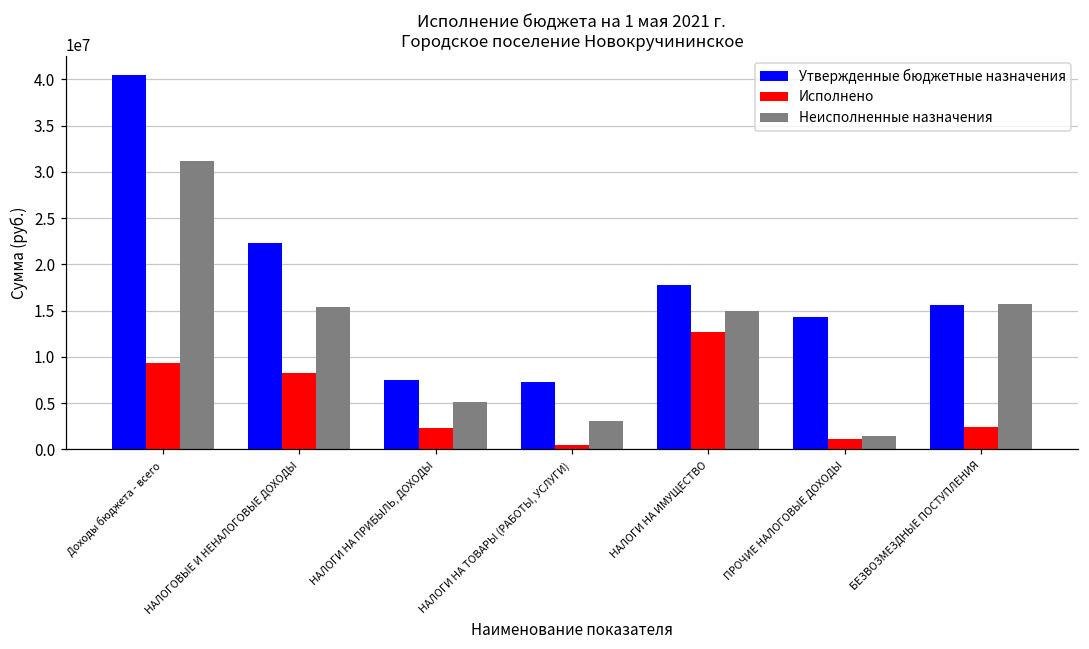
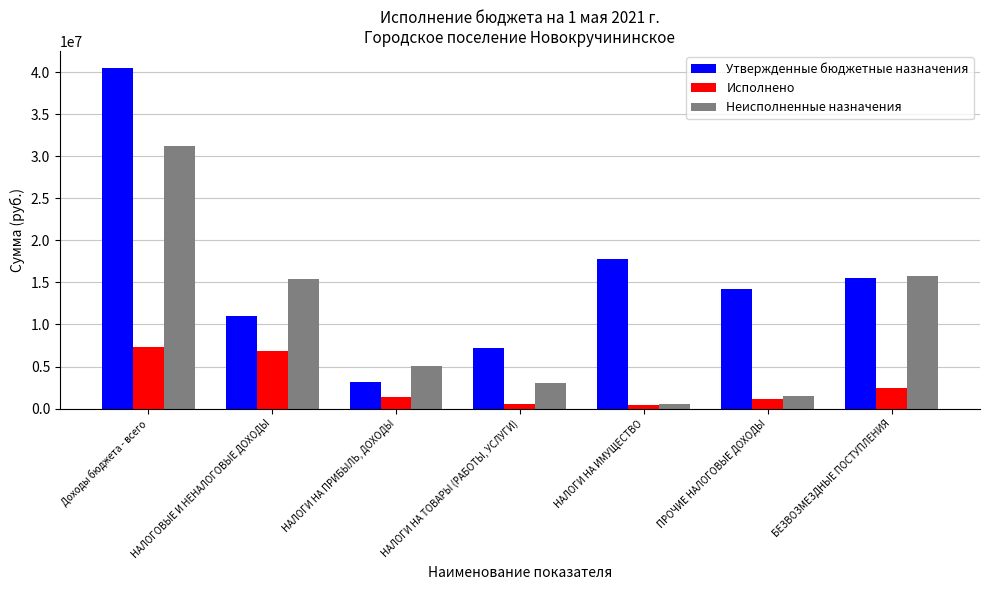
  {
    "Утвержденные бюджетные назначения": {
      "Доходы бюджета - всего": 40000000,
-     "НАЛОГОВЫЕ И НЕНАЛОГОВЫЕ ДОХОДЫ": 22000000,
-     "НАЛОГИ НА ПРИБЫЛЬ, ДОХОДЫ": 7000000,
+     "НАЛОГОВЫЕ И НЕНАЛОГОВЫЕ ДОХОДЫ": 11000000,
+     "НАЛОГИ НА ПРИБЫЛЬ, ДОХОДЫ": 3000000,
      "НАЛОГИ НА ТОВАРЫ (РАБОТЫ, УСЛУГИ)": 7000000,
      "НАЛОГИ НА ИМУЩЕСТВО": 18000000,
      "ПРОЧИЕ НАЛОГОВЫЕ ДОХОДЫ": 14000000,
      "БЕЗВОЗМЕЗДНЫЕ ПОСТУПЛЕНИЯ": 16000000
    },
    "Исполнено": {
-     "Доходы бюджета - всего": 9000000,
-     "НАЛОГОВЫЕ И НЕНАЛОГОВЫЕ ДОХОДЫ": 8000000,
-     "НАЛОГИ НА ПРИБЫЛЬ, ДОХОДЫ": 2000000,
+     "Доходы бюджета - всего": 7000000,
+     "НАЛОГОВЫЕ И НЕНАЛОГОВЫЕ ДОХОДЫ": 7000000,
+     "НАЛОГИ НА ПРИБЫЛЬ, ДОХОДЫ": 1000000,
      "НАЛОГИ НА ТОВАРЫ (РАБОТЫ, УСЛУГИ)": 1000000,
-     "НАЛОГИ НА ИМУЩЕСТВО": 13000000,
+     "НАЛОГИ НА ИМУЩЕСТВО": 0,
      "ПРОЧИЕ НАЛОГОВЫЕ ДОХОДЫ": 1000000,
      "БЕЗВОЗМЕЗДНЫЕ ПОСТУПЛЕНИЯ": 2000000
    },
    "Неисполненные назначения": {
      "Доходы бюджета - всего": 31000000,
      "НАЛОГОВЫЕ И НЕНАЛОГОВЫЕ ДОХОДЫ": 15000000,
      "НАЛОГИ НА ПРИБЫЛЬ, ДОХОДЫ": 5000000,
      "НАЛОГИ НА ТОВАРЫ (РАБОТЫ, УСЛУГИ)": 3000000,
-     "НАЛОГИ НА ИМУЩЕСТВО": 15000000,
+     "НАЛОГИ НА ИМУЩЕСТВО": 0,
      "ПРОЧИЕ НАЛОГОВЫЕ ДОХОДЫ": 2000000,
      "БЕЗВОЗМЕЗДНЫЕ ПОСТУПЛЕНИЯ": 16000000
    }
  }
